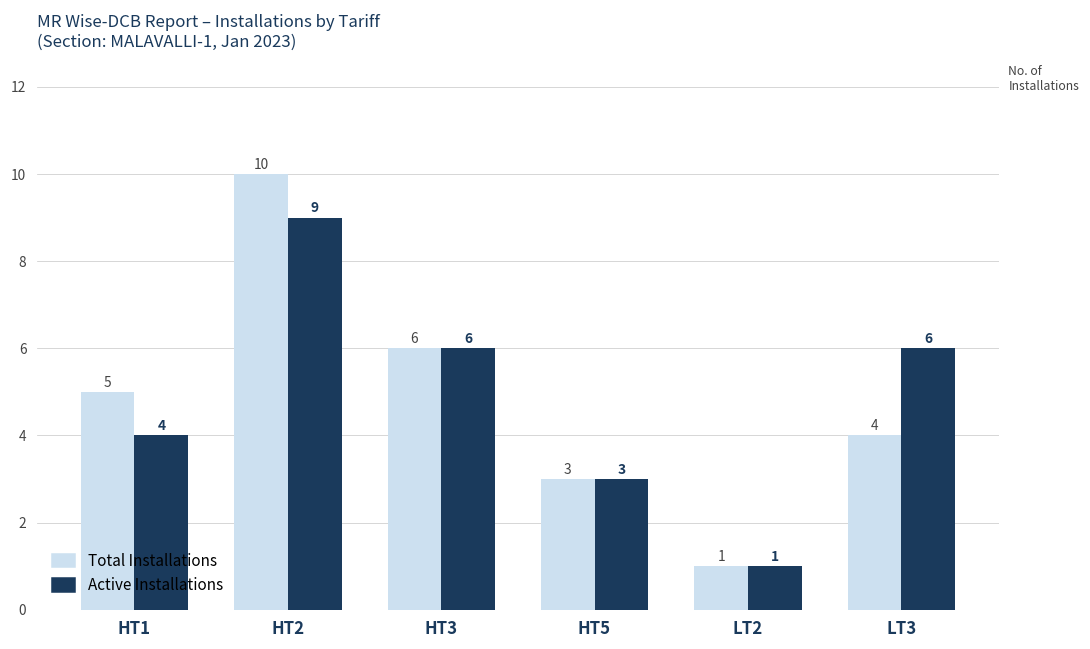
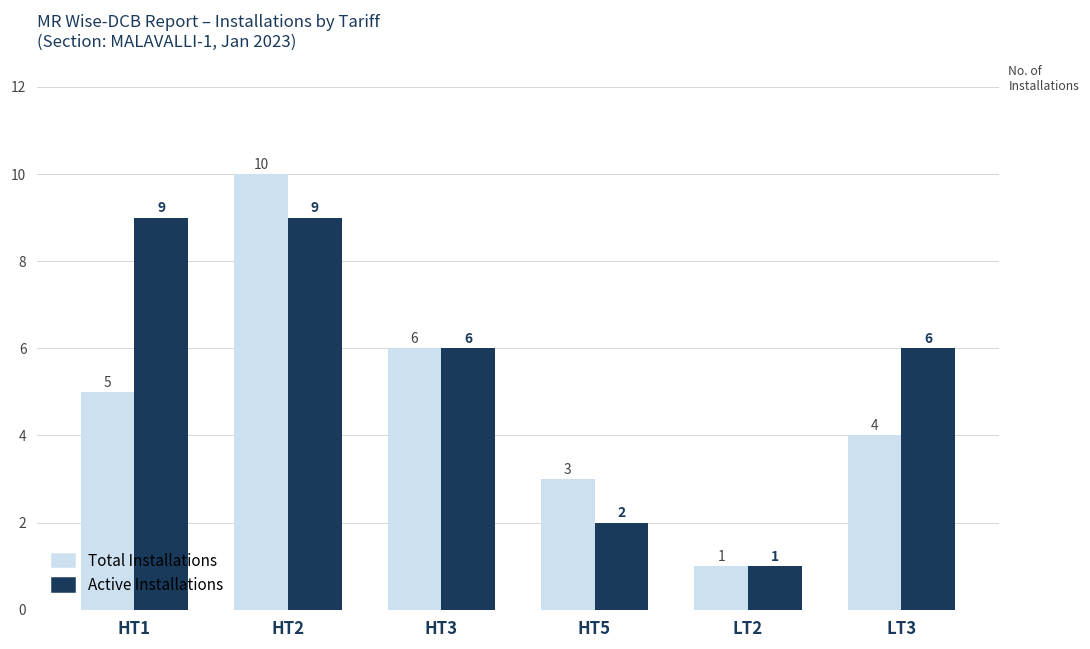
  {
    "Active Installations": {
-     "HT1": 4,
+     "HT1": 9,
      "HT2": 9,
      "HT3": 6,
-     "HT5": 3,
+     "HT5": 2,
      "LT2": 1,
      "LT3": 6
    }
  }
